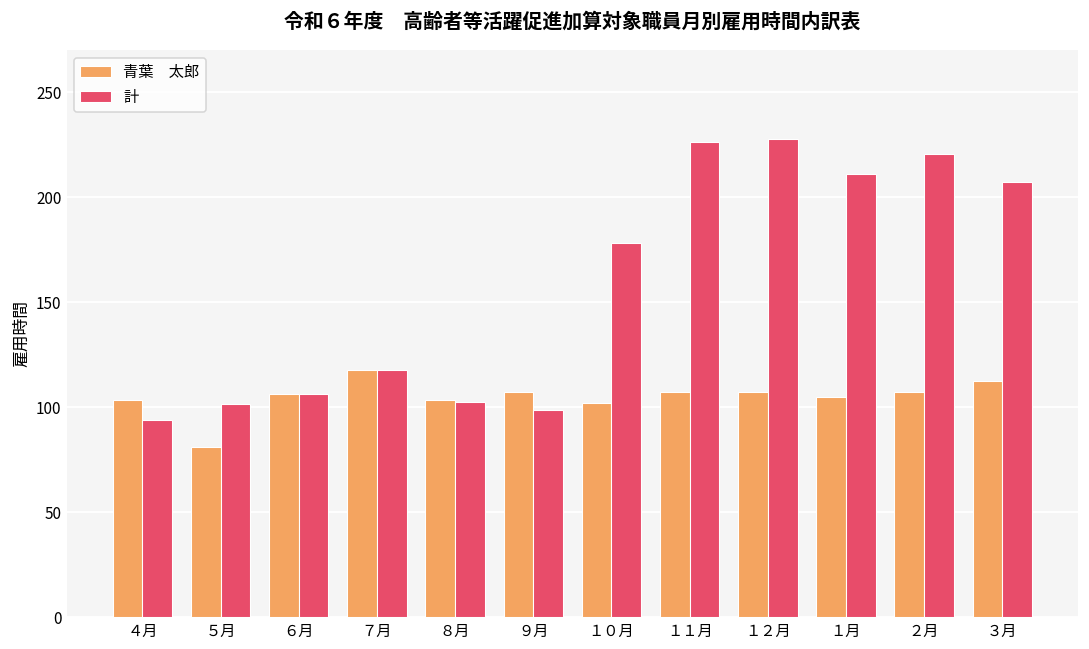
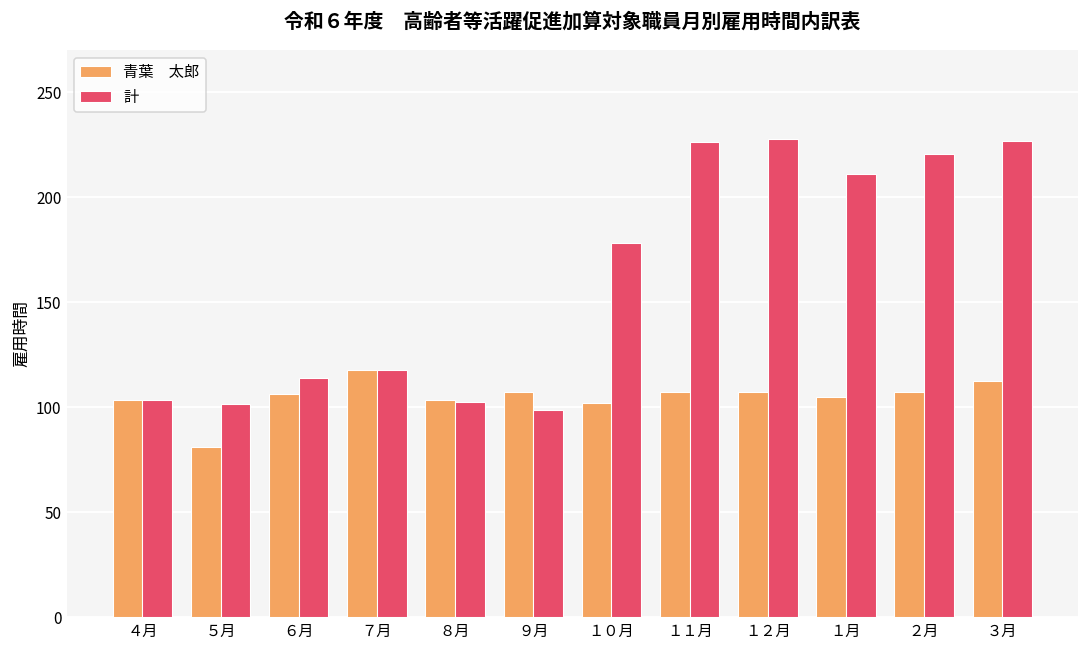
  {
    "青葉 太郎": {
      "４月": 103,
      "５月": 81,
      "６月": 107,
      "７月": 118,
      "８月": 104,
      "９月": 108,
      "１０月": 102,
      "１１月": 107,
      "１２月": 108,
      "１月": 105,
      "２月": 107,
      "３月": 113
    },
    "計": {
-     "４月": 94,
+     "４月": 103,
      "５月": 101,
-     "６月": 107,
+     "６月": 114,
      "７月": 118,
      "８月": 103,
      "９月": 99,
      "１０月": 178,
      "１１月": 226,
      "１２月": 228,
      "１月": 211,
      "２月": 221,
-     "３月": 207
+     "３月": 227
    }
  }
